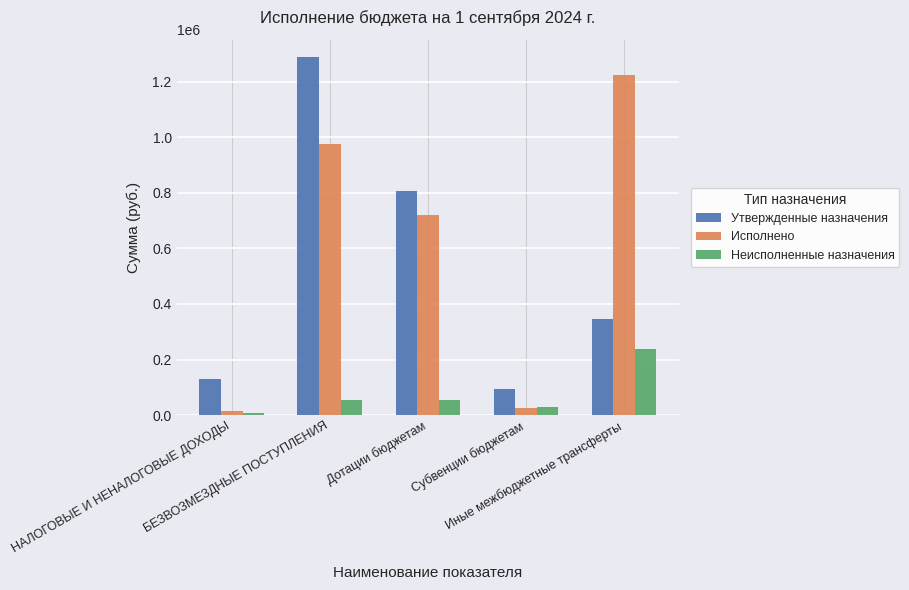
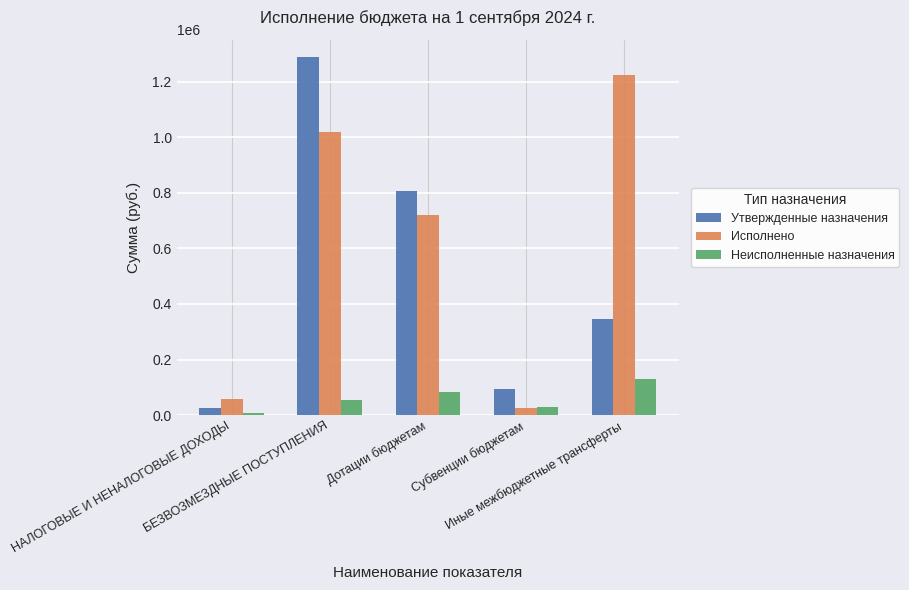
  {
    "Утвержденные назначения": {
-     "НАЛОГОВЫЕ И НЕНАЛОГОВЫЕ ДОХОДЫ": 130000,
+     "НАЛОГОВЫЕ И НЕНАЛОГОВЫЕ ДОХОДЫ": 20000,
      "БЕЗВОЗМЕЗДНЫЕ ПОСТУПЛЕНИЯ": 1290000,
      "Дотации бюджетам": 810000,
      "Субвенции бюджетам": 90000,
      "Иные межбюджетные трансферты": 350000
    },
    "Исполнено": {
-     "НАЛОГОВЫЕ И НЕНАЛОГОВЫЕ ДОХОДЫ": 20000,
-     "БЕЗВОЗМЕЗДНЫЕ ПОСТУПЛЕНИЯ": 970000,
+     "НАЛОГОВЫЕ И НЕНАЛОГОВЫЕ ДОХОДЫ": 60000,
+     "БЕЗВОЗМЕЗДНЫЕ ПОСТУПЛЕНИЯ": 1020000,
      "Дотации бюджетам": 720000,
      "Субвенции бюджетам": 30000,
      "Иные межбюджетные трансферты": 1220000
    },
    "Неисполненные назначения": {
      "БЕЗВОЗМЕЗДНЫЕ ПОСТУПЛЕНИЯ": 50000,
-     "Дотации бюджетам": 50000,
+     "Дотации бюджетам": 80000,
      "Субвенции бюджетам": 30000,
-     "Иные межбюджетные трансферты": 240000
+     "Иные межбюджетные трансферты": 130000
    }
  }
